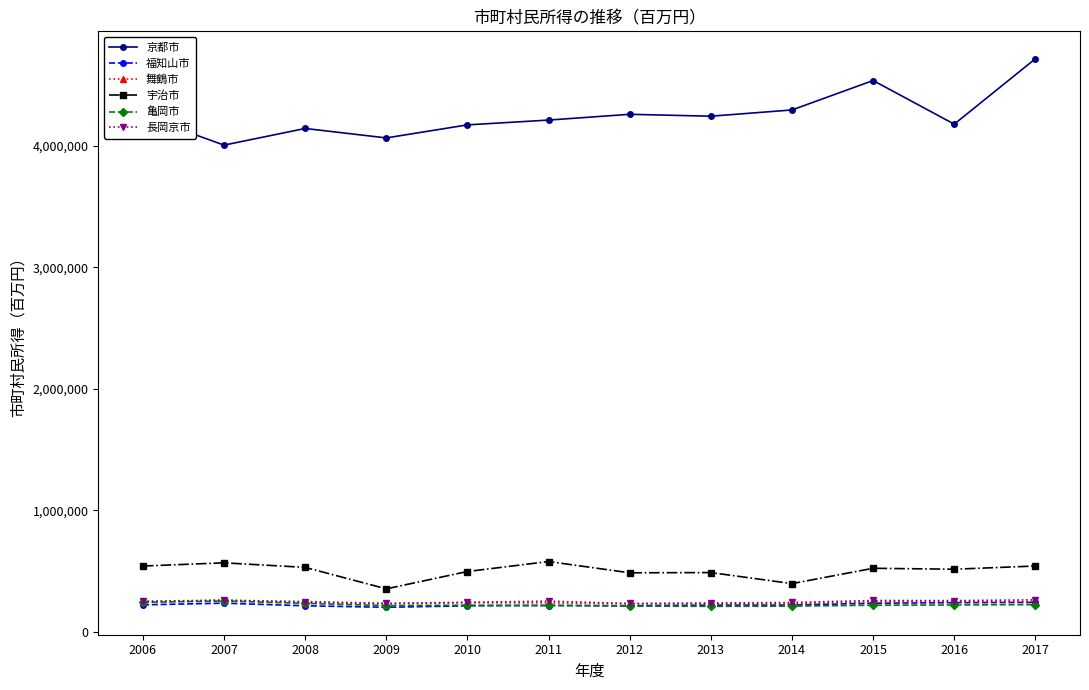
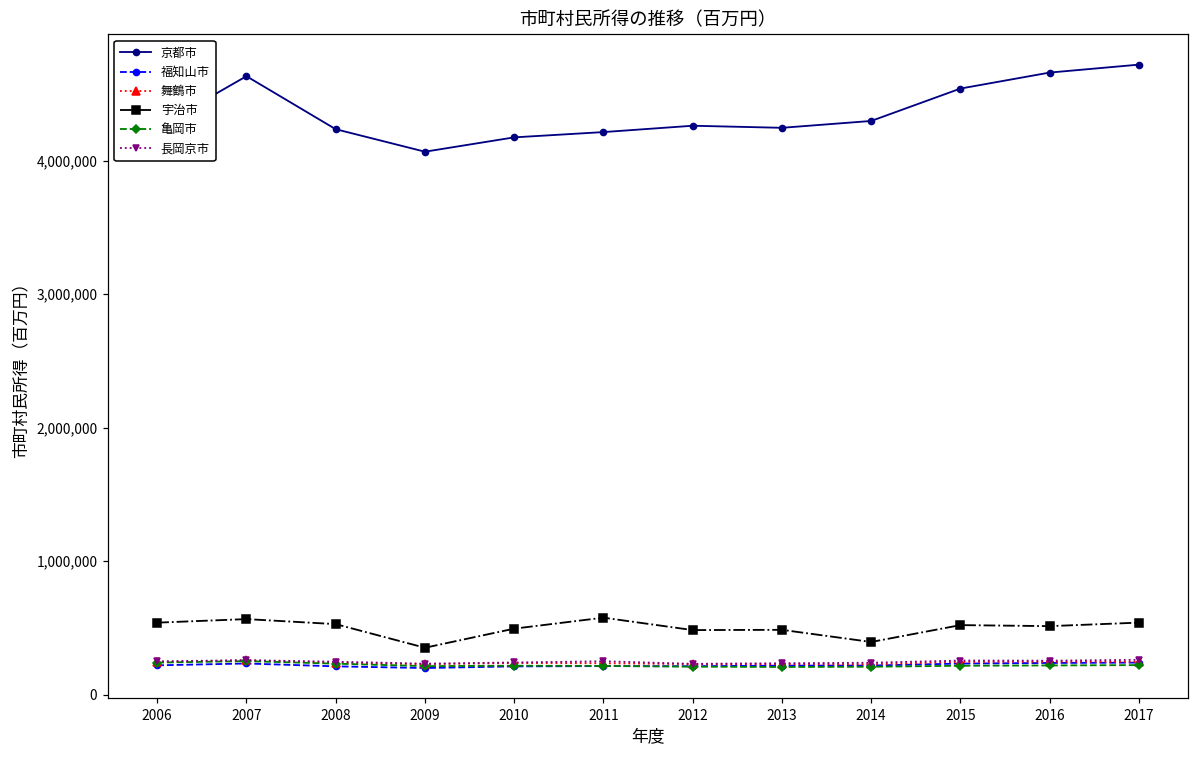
  {
    "京都市": {
-     "2007": "4,010,000",
-     "2008": "4,140,000",
+     "2007": "4,630,000",
+     "2008": "4,240,000",
      "2009": "4,070,000",
      "2010": "4,170,000",
      "2011": "4,210,000",
      "2012": "4,260,000",
      "2013": "4,250,000",
      "2014": "4,300,000",
      "2015": "4,540,000",
-     "2016": "4,180,000",
+     "2016": "4,660,000",
      "2017": "4,720,000"
    },
    "宇治市": {
      "2006": "540,000",
      "2007": "570,000",
      "2008": "530,000",
      "2009": "350,000",
      "2010": "490,000",
      "2011": "580,000",
      "2012": "480,000",
      "2013": "490,000",
      "2014": "390,000",
      "2015": "520,000",
      "2016": "510,000",
      "2017": "540,000"
    }
  }
